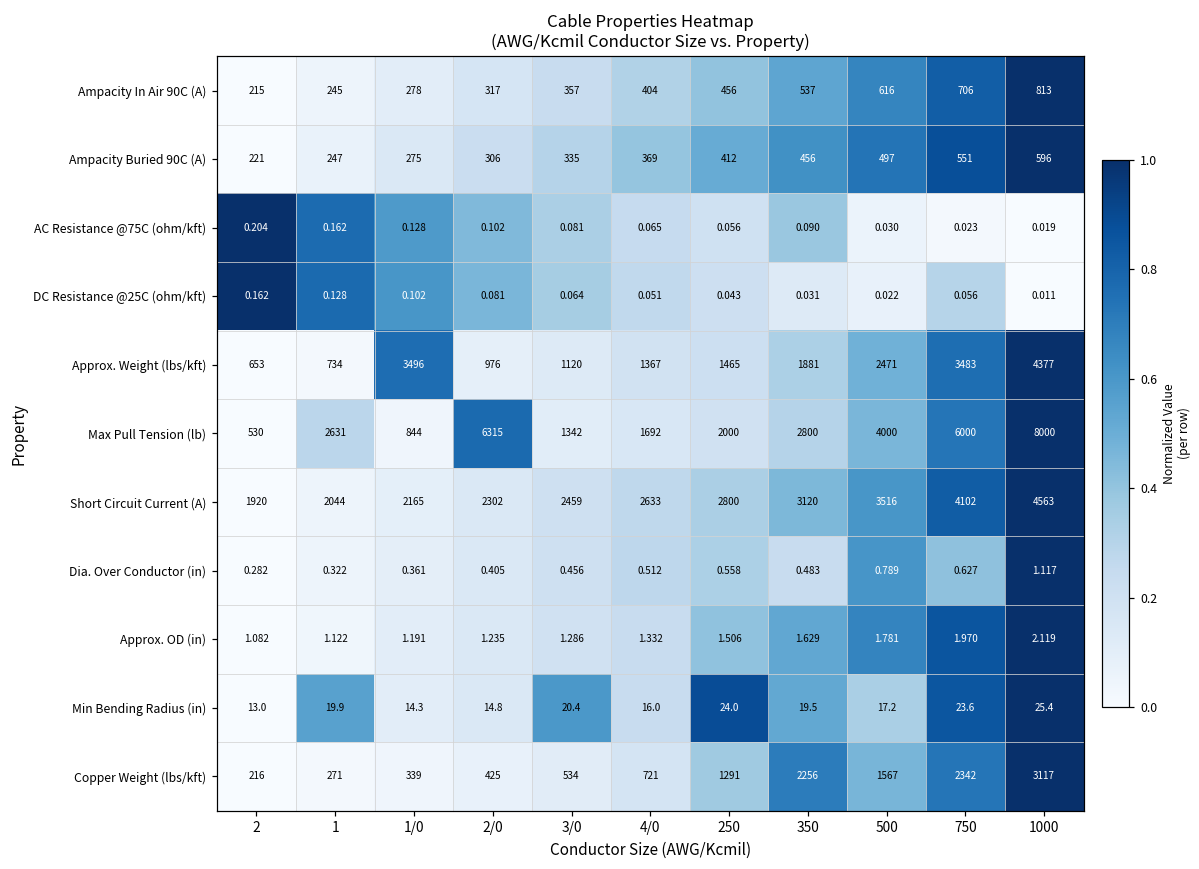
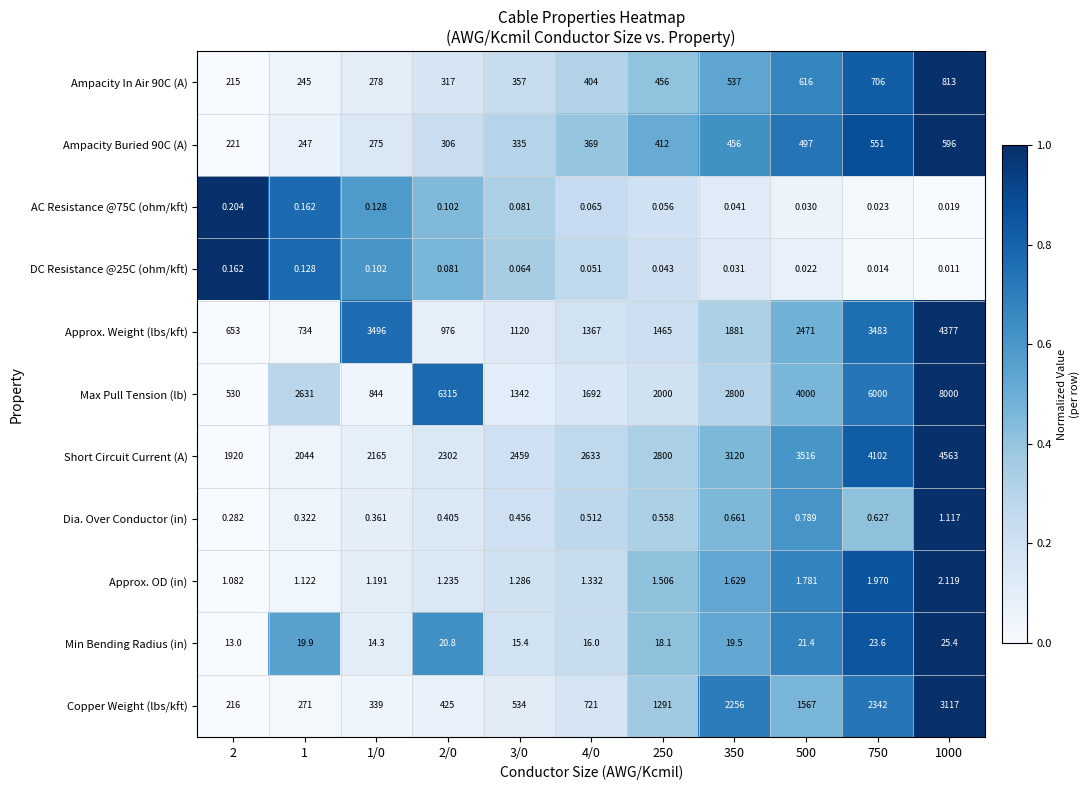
  {
    "Ampacity In Air 90C (A)": {
      "2": 215,
      "1": 245,
      "1/0": 278,
      "2/0": 317,
      "3/0": 357,
      "4/0": 404,
      "250": 456,
      "350": 537,
      "500": 616,
      "750": 706,
      "1000": 813
    },
    "Ampacity Buried 90C (A)": {
      "2": 221,
      "1": 247,
      "1/0": 275,
      "2/0": 306,
      "3/0": 335,
      "4/0": 369,
      "250": 412,
      "350": 456,
      "500": 497,
      "750": 551,
      "1000": 596
    },
    "AC Resistance @75C (ohm/kft)": {
      "2": 0.204,
      "1": 0.162,
      "1/0": 0.128,
      "2/0": 0.102,
      "3/0": 0.081,
      "4/0": 0.065,
      "250": 0.056,
-     "350": 0.090,
+     "350": 0.041,
      "500": 0.030,
      "750": 0.023,
      "1000": 0.019
    },
    "DC Resistance @25C (ohm/kft)": {
      "2": 0.162,
      "1": 0.128,
      "1/0": 0.102,
      "2/0": 0.081,
      "3/0": 0.064,
      "4/0": 0.051,
      "250": 0.043,
      "350": 0.031,
      "500": 0.022,
-     "750": 0.056,
+     "750": 0.014,
      "1000": 0.011
    },
    "Approx. Weight (lbs/kft)": {
      "2": 653,
      "1": 734,
      "1/0": 3496,
      "2/0": 976,
      "3/0": 1120,
      "4/0": 1367,
      "250": 1465,
      "350": 1881,
      "500": 2471,
      "750": 3483,
      "1000": 4377
    },
    "Max Pull Tension (lb)": {
      "2": 530,
      "1": 2631,
      "1/0": 844,
      "2/0": 6315,
      "3/0": 1342,
      "4/0": 1692,
      "250": 2000,
      "350": 2800,
      "500": 4000,
      "750": 6000,
      "1000": 8000
    },
    "Short Circuit Current (A)": {
      "2": 1920,
      "1": 2044,
      "1/0": 2165,
      "2/0": 2302,
      "3/0": 2459,
      "4/0": 2633,
      "250": 2800,
      "350": 3120,
      "500": 3516,
      "750": 4102,
      "1000": 4563
    },
    "Dia. Over Conductor (in)": {
      "2": 0.282,
      "1": 0.322,
      "1/0": 0.361,
      "2/0": 0.405,
      "3/0": 0.456,
      "4/0": 0.512,
      "250": 0.558,
-     "350": 0.483,
+     "350": 0.661,
      "500": 0.789,
      "750": 0.627,
      "1000": 1.117
    },
    "Approx. OD (in)": {
      "2": 1.082,
      "1": 1.122,
      "1/0": 1.191,
      "2/0": 1.235,
      "3/0": 1.286,
      "4/0": 1.332,
      "250": 1.506,
      "350": 1.629,
      "500": 1.781,
      "750": 1.970,
      "1000": 2.119
    },
    "Min Bending Radius (in)": {
      "2": 13.0,
      "1": 19.9,
      "1/0": 14.3,
-     "2/0": 14.8,
-     "3/0": 20.4,
+     "2/0": 20.8,
+     "3/0": 15.4,
      "4/0": 16.0,
-     "250": 24.0,
+     "250": 18.1,
      "350": 19.5,
-     "500": 17.2,
+     "500": 21.4,
      "750": 23.6,
      "1000": 25.4
    },
    "Copper Weight (lbs/kft)": {
      "2": 216,
      "1": 271,
      "1/0": 339,
      "2/0": 425,
      "3/0": 534,
      "4/0": 721,
      "250": 1291,
      "350": 2256,
      "500": 1567,
      "750": 2342,
      "1000": 3117
    }
  }
